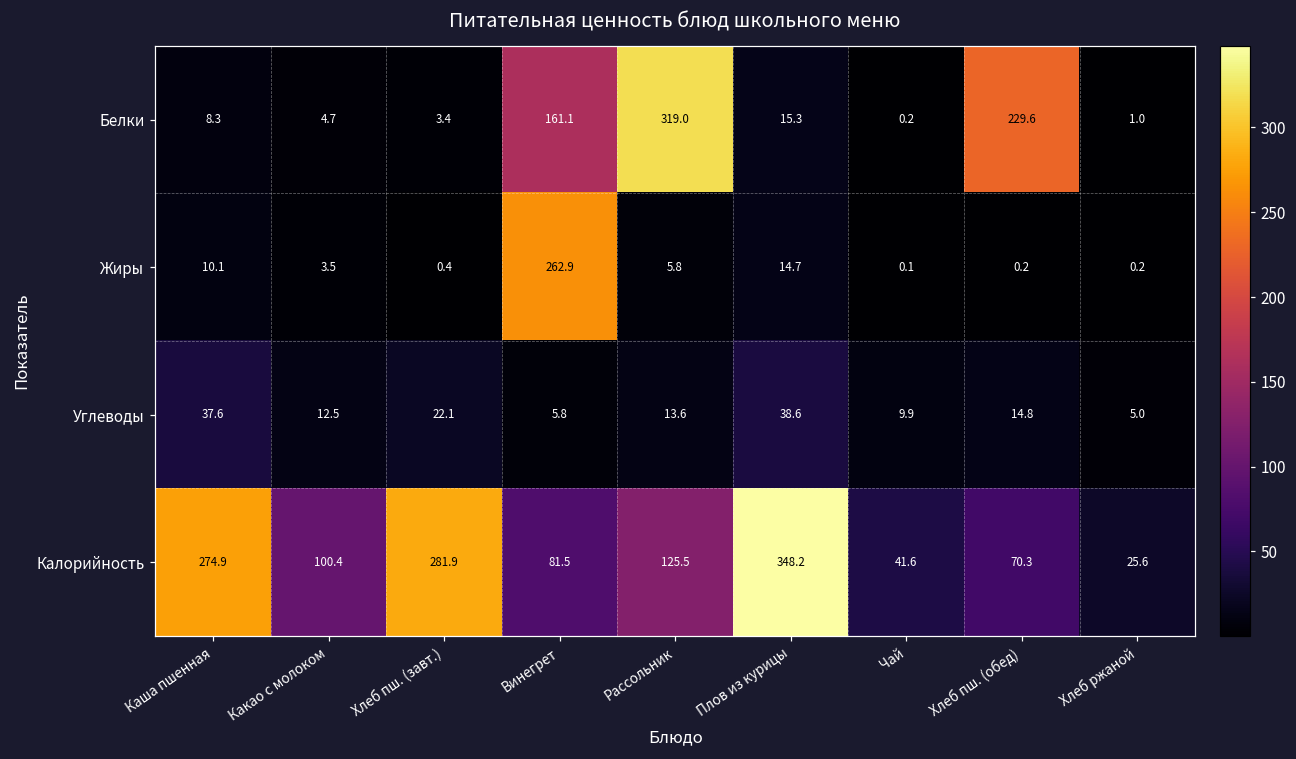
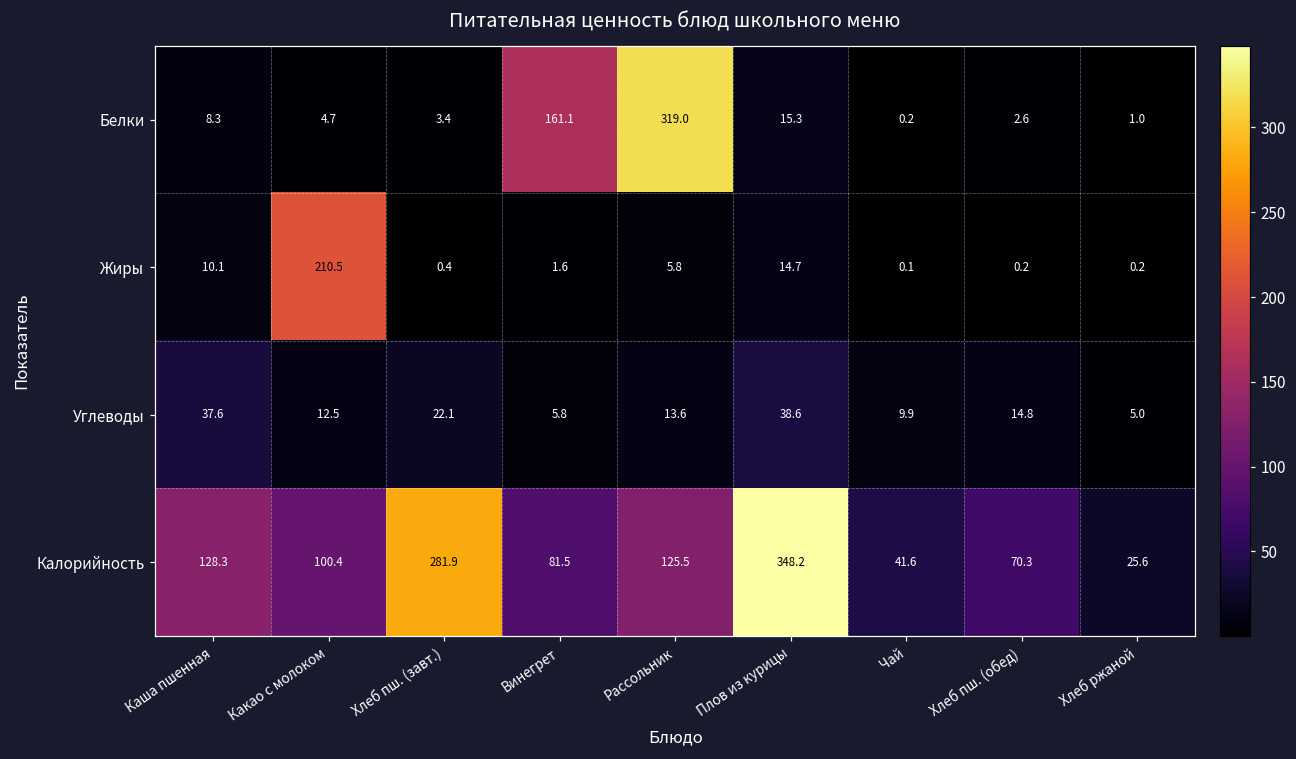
  {
    "Белки": {
      "Каша пшенная": 8.3,
      "Какао с молоком": 4.7,
      "Хлеб пш. (завт.)": 3.4,
      "Винегрет": 161.1,
      "Рассольник": 319.0,
      "Плов из курицы": 15.3,
      "Чай": 0.2,
-     "Хлеб пш. (обед)": 229.6,
+     "Хлеб пш. (обед)": 2.6,
      "Хлеб ржаной": 1.0
    },
    "Жиры": {
      "Каша пшенная": 10.1,
-     "Какао с молоком": 3.5,
+     "Какао с молоком": 210.5,
      "Хлеб пш. (завт.)": 0.4,
-     "Винегрет": 262.9,
+     "Винегрет": 1.6,
      "Рассольник": 5.8,
      "Плов из курицы": 14.7,
      "Чай": 0.1,
      "Хлеб пш. (обед)": 0.2,
      "Хлеб ржаной": 0.2
    },
    "Углеводы": {
      "Каша пшенная": 37.6,
      "Какао с молоком": 12.5,
      "Хлеб пш. (завт.)": 22.1,
      "Винегрет": 5.8,
      "Рассольник": 13.6,
      "Плов из курицы": 38.6,
      "Чай": 9.9,
      "Хлеб пш. (обед)": 14.8,
      "Хлеб ржаной": 5.0
    },
    "Калорийность": {
-     "Каша пшенная": 274.9,
+     "Каша пшенная": 128.3,
      "Какао с молоком": 100.4,
      "Хлеб пш. (завт.)": 281.9,
      "Винегрет": 81.5,
      "Рассольник": 125.5,
      "Плов из курицы": 348.2,
      "Чай": 41.6,
      "Хлеб пш. (обед)": 70.3,
      "Хлеб ржаной": 25.6
    }
  }
